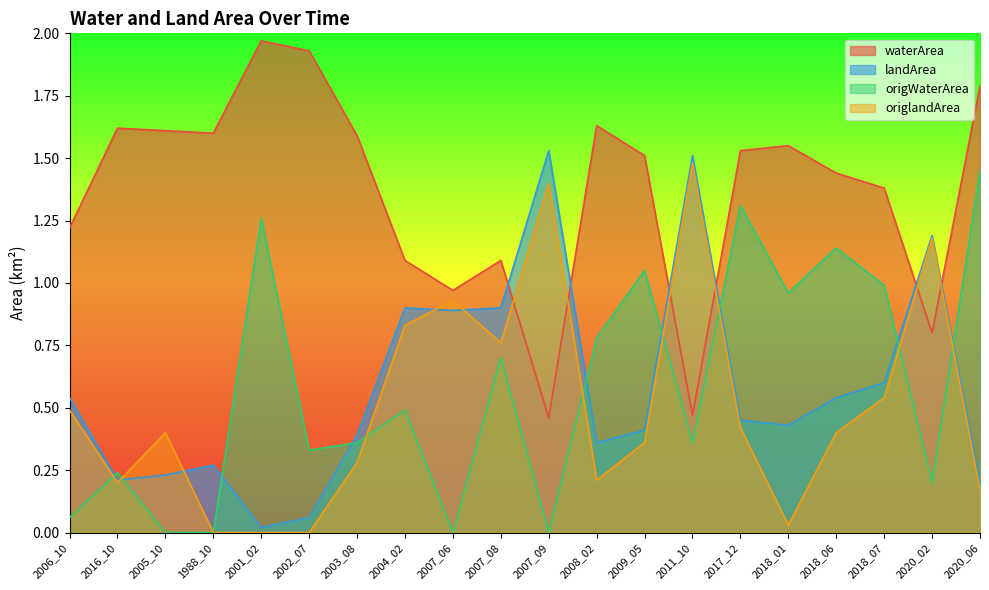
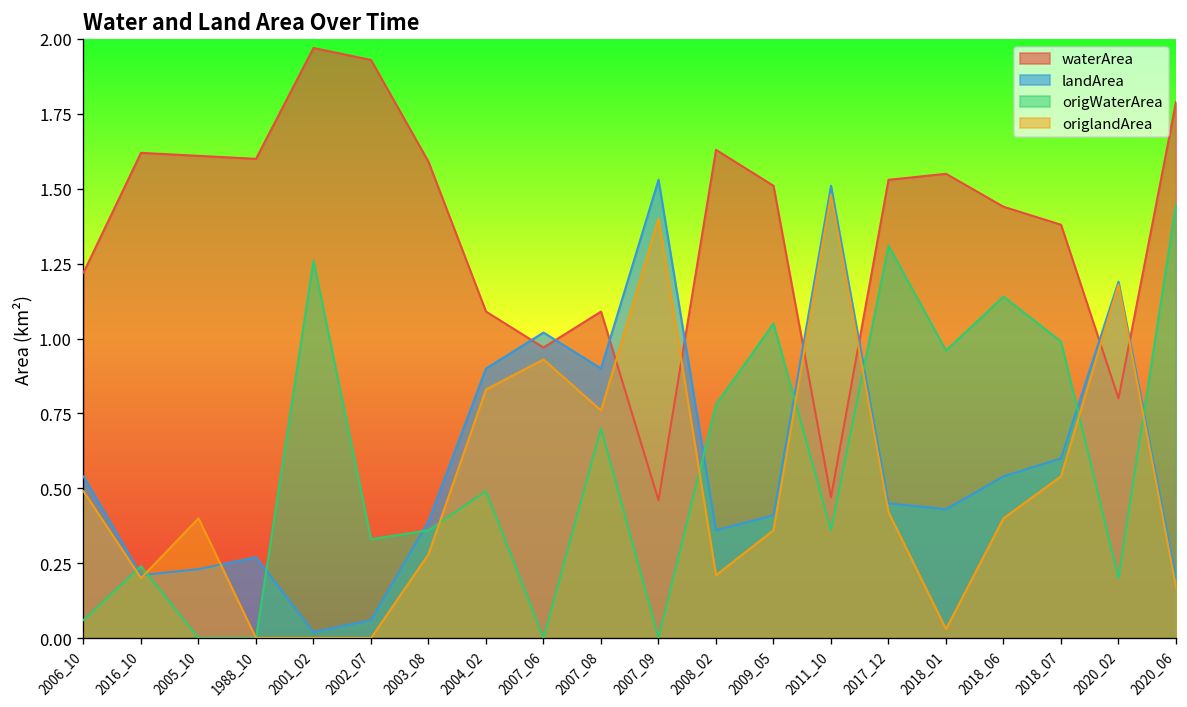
  {
    "waterArea": {
      "2006_10": 1.22,
      "2016_10": 1.62,
      "2005_10": 1.61,
      "1988_10": 1.60,
      "2001_02": 1.97,
      "2002_07": 1.93,
      "2003_08": 1.59,
      "2004_02": 1.09,
      "2007_06": 0.97,
      "2007_08": 1.09,
      "2007_09": 0.46,
      "2008_02": 1.63,
      "2009_05": 1.51,
      "2011_10": 0.47,
      "2017_12": 1.53,
      "2018_01": 1.55,
      "2018_06": 1.44,
      "2018_07": 1.38,
      "2020_02": 0.80,
      "2020_06": 1.79
    },
    "landArea": {
      "2006_10": 0.54,
      "2005_10": 0.23,
      "1988_10": 0.27,
      "2001_02": 0.02,
      "2002_07": 0.06,
      "2003_08": 0.39,
      "2004_02": 0.90,
-     "2007_06": 0.89,
+     "2007_06": 1.02,
      "2007_08": 0.90,
      "2007_09": 1.53,
      "2008_02": 0.36,
      "2009_05": 0.41,
      "2011_10": 1.51,
      "2017_12": 0.45,
      "2018_01": 0.43,
      "2018_06": 0.54,
      "2018_07": 0.60,
      "2020_06": 0.20
    },
    "origWaterArea": {
      "2006_10": 0.06,
      "2016_10": 0.24,
      "2005_10": 0.00,
      "2001_02": 1.26,
      "2002_07": 0.33,
      "2003_08": 0.36,
      "2004_02": 0.49,
      "2007_06": 0.00,
      "2007_08": 0.70,
      "2007_09": 0.00,
      "2008_02": 0.78,
      "2009_05": 1.05,
      "2011_10": 0.36,
      "2017_12": 1.31,
      "2018_01": 0.96,
      "2018_06": 1.14,
      "2018_07": 0.99,
      "2020_02": 0.20,
      "2020_06": 1.45
    },
    "origlandArea": {
      "2006_10": 0.49,
      "2005_10": 0.40,
      "2001_02": 0.00,
      "2002_07": 0.00,
      "2003_08": 0.28,
      "2004_02": 0.83,
      "2007_06": 0.93,
      "2007_08": 0.76,
      "2007_09": 1.40,
      "2008_02": 0.21,
      "2009_05": 0.36,
      "2011_10": 1.48,
      "2017_12": 0.42,
      "2018_01": 0.03,
      "2018_06": 0.40,
      "2018_07": 0.54,
      "2020_06": 0.17
    }
  }
